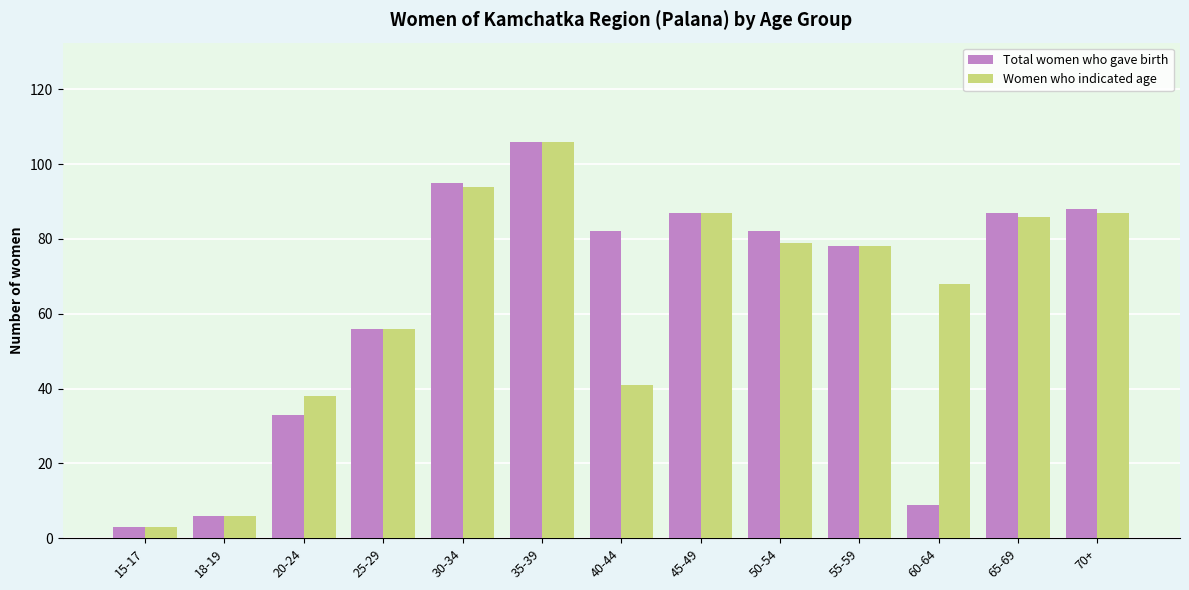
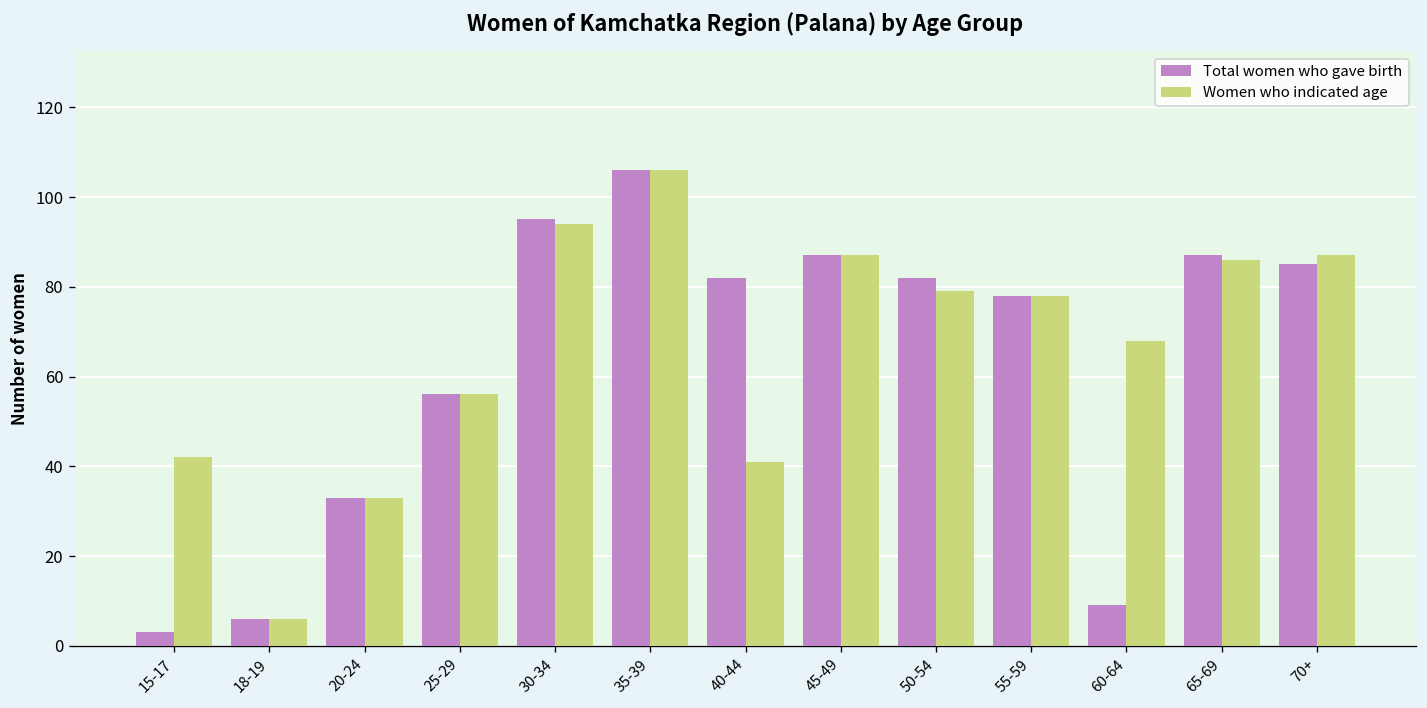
  {
    "Total women who gave birth": {
      "15-17": 3,
      "18-19": 6,
      "20-24": 33,
      "25-29": 56,
      "30-34": 95,
      "35-39": 106,
      "40-44": 82,
      "45-49": 87,
      "50-54": 82,
      "55-59": 78,
      "60-64": 9,
      "65-69": 87,
-     "70+": 88
+     "70+": 85
    },
    "Women who indicated age": {
-     "15-17": 3,
+     "15-17": 42,
      "18-19": 6,
-     "20-24": 38,
+     "20-24": 33,
      "25-29": 56,
      "30-34": 94,
      "35-39": 106,
      "40-44": 41,
      "45-49": 87,
      "50-54": 79,
      "55-59": 78,
      "60-64": 68,
      "65-69": 86,
      "70+": 87
    }
  }
